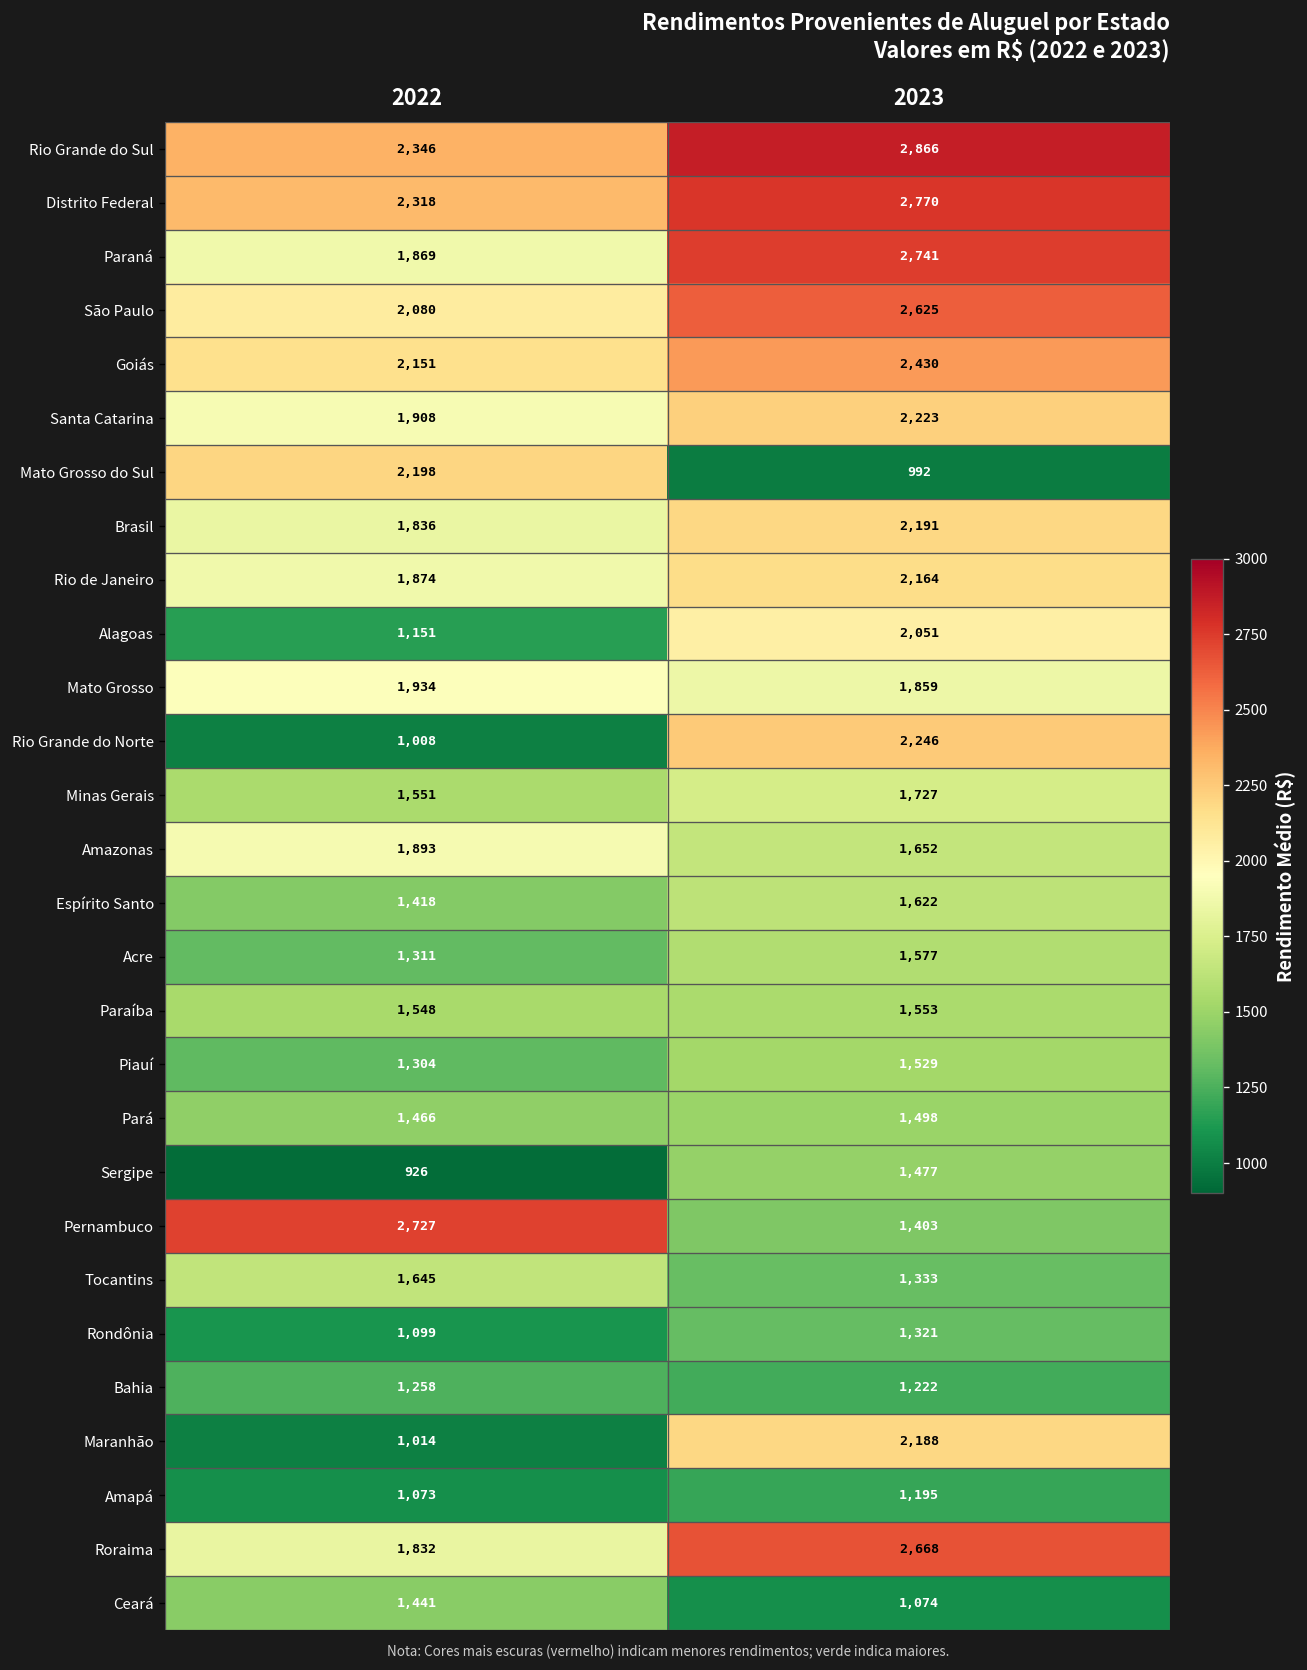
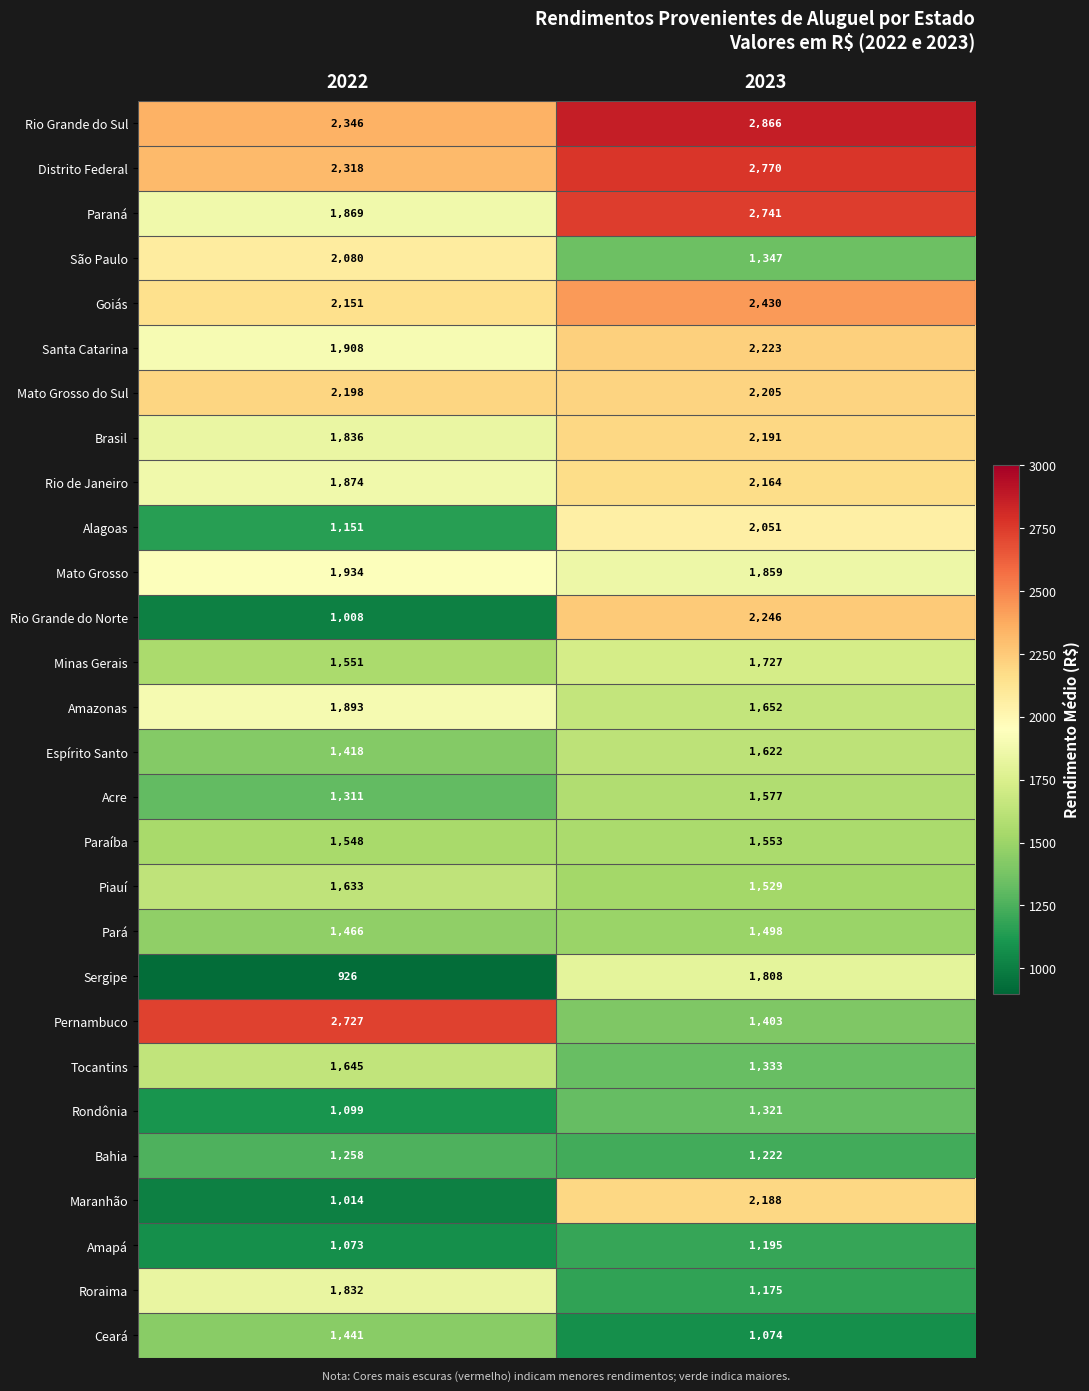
  {
    "Rio Grande do Sul": {
      "2022": "2,346",
      "2023": "2,866"
    },
    "Distrito Federal": {
      "2022": "2,318",
      "2023": "2,770"
    },
    "Paraná": {
      "2022": "1,869",
      "2023": "2,741"
    },
    "São Paulo": {
      "2022": "2,080",
-     "2023": "2,625"
+     "2023": "1,347"
    },
    "Goiás": {
      "2022": "2,151",
      "2023": "2,430"
    },
    "Santa Catarina": {
      "2022": "1,908",
      "2023": "2,223"
    },
    "Mato Grosso do Sul": {
      "2022": "2,198",
-     "2023": "992"
+     "2023": "2,205"
    },
    "Brasil": {
      "2022": "1,836",
      "2023": "2,191"
    },
    "Rio de Janeiro": {
      "2022": "1,874",
      "2023": "2,164"
    },
    "Alagoas": {
      "2022": "1,151",
      "2023": "2,051"
    },
    "Mato Grosso": {
      "2022": "1,934",
      "2023": "1,859"
    },
    "Rio Grande do Norte": {
      "2022": "1,008",
      "2023": "2,246"
    },
    "Minas Gerais": {
      "2022": "1,551",
      "2023": "1,727"
    },
    "Amazonas": {
      "2022": "1,893",
      "2023": "1,652"
    },
    "Espírito Santo": {
      "2022": "1,418",
      "2023": "1,622"
    },
    "Acre": {
      "2022": "1,311",
      "2023": "1,577"
    },
    "Paraíba": {
      "2022": "1,548",
      "2023": "1,553"
    },
    "Piauí": {
-     "2022": "1,304",
+     "2022": "1,633",
      "2023": "1,529"
    },
    "Pará": {
      "2022": "1,466",
      "2023": "1,498"
    },
    "Sergipe": {
      "2022": "926",
-     "2023": "1,477"
+     "2023": "1,808"
    },
    "Pernambuco": {
      "2022": "2,727",
      "2023": "1,403"
    },
    "Tocantins": {
      "2022": "1,645",
      "2023": "1,333"
    },
    "Rondônia": {
      "2022": "1,099",
      "2023": "1,321"
    },
    "Bahia": {
      "2022": "1,258",
      "2023": "1,222"
    },
    "Maranhão": {
      "2022": "1,014",
      "2023": "2,188"
    },
    "Amapá": {
      "2022": "1,073",
      "2023": "1,195"
    },
    "Roraima": {
      "2022": "1,832",
-     "2023": "2,668"
+     "2023": "1,175"
    },
    "Ceará": {
      "2022": "1,441",
      "2023": "1,074"
    }
  }
